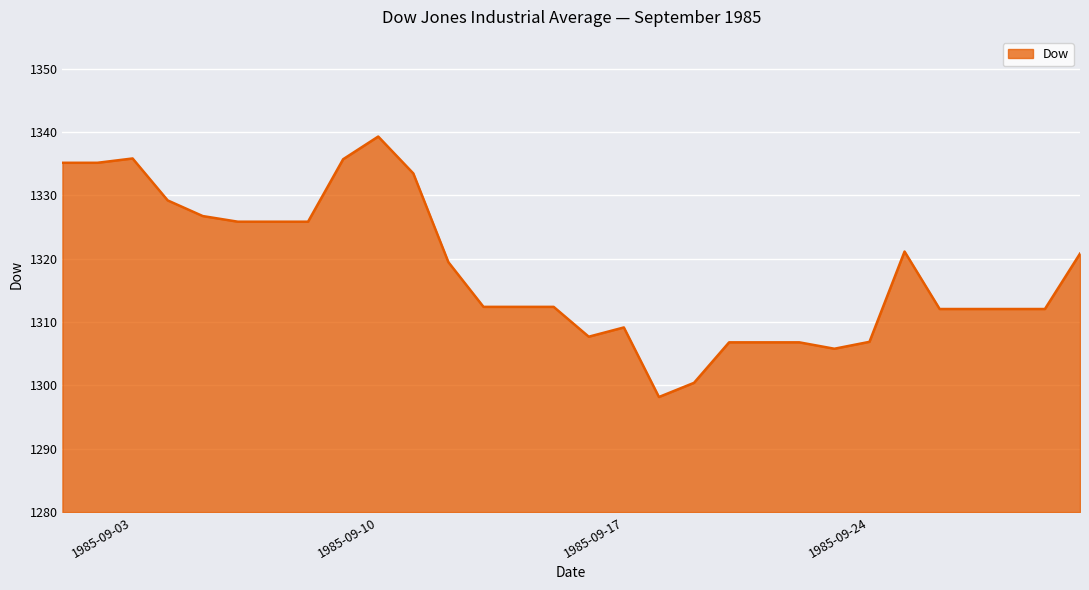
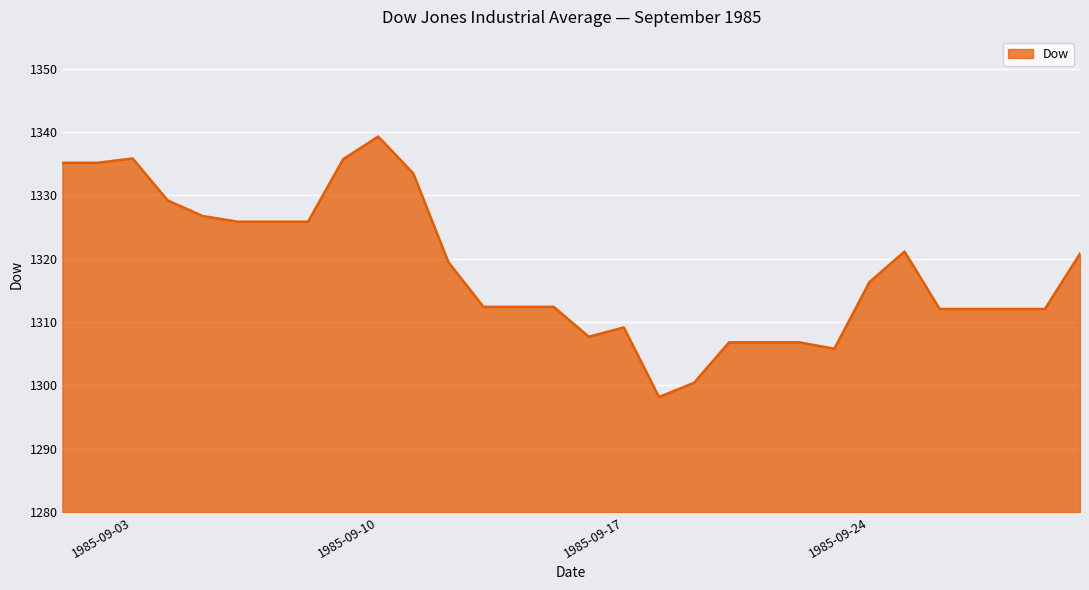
  {
    "1985-09-03": 1336,
    "1985-09-10": 1339,
    "1985-09-17": 1309,
-   "1985-09-24": 1307
+   "1985-09-24": 1316
  }
